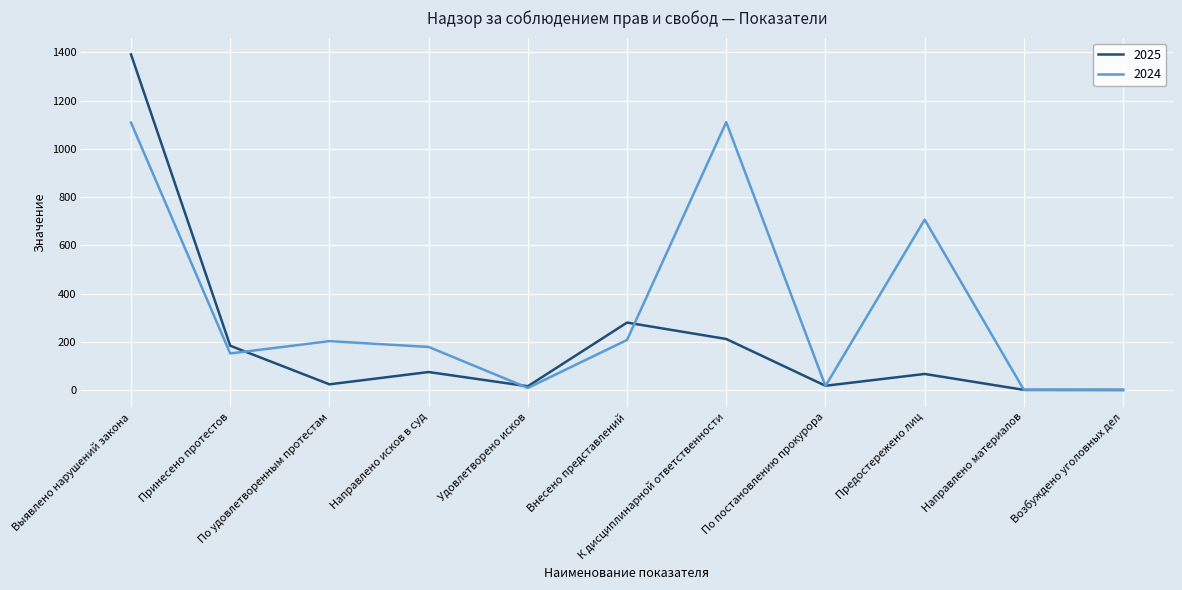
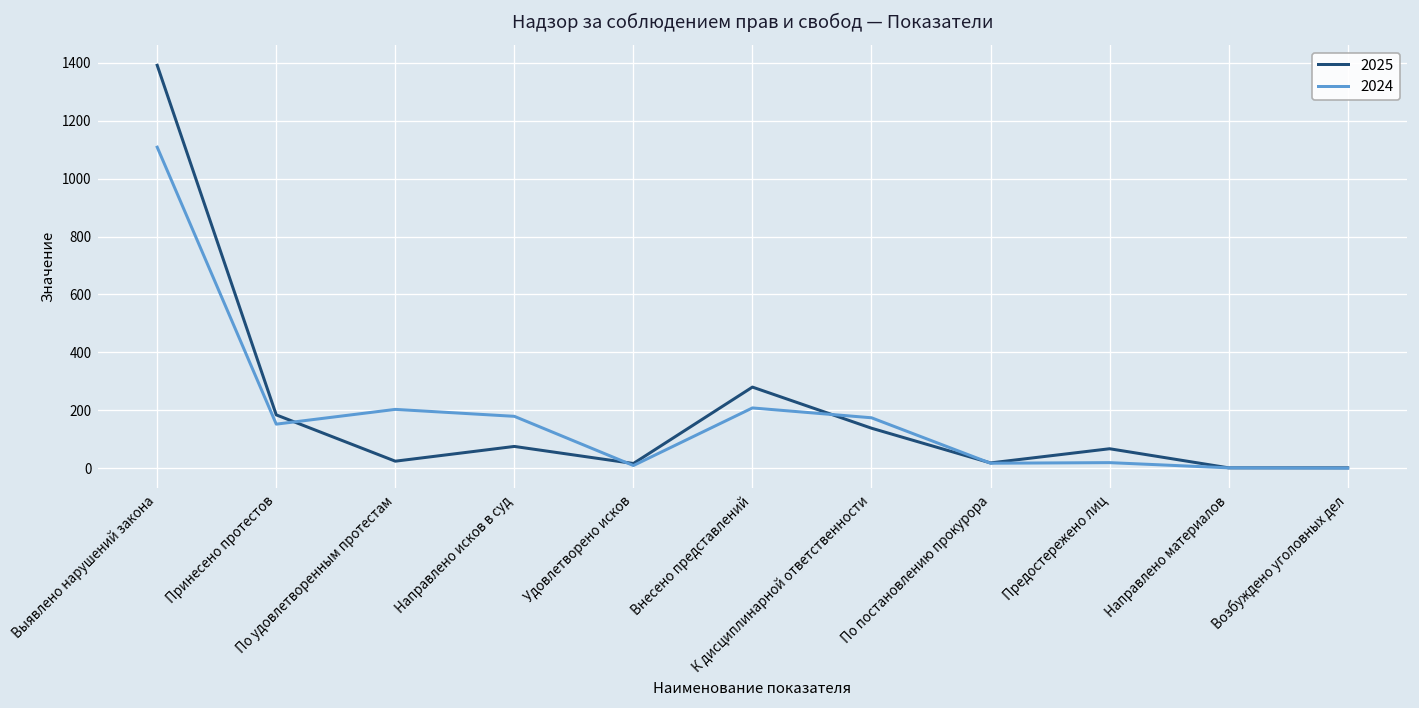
  {
    "2025": {
      "Выявлено нарушений закона": 1390,
      "Принесено протестов": 180,
      "По удовлетворенным протестам": 20,
      "Направлено исков в суд": 80,
      "Внесено представлений": 280,
-     "К дисциплинарной ответственности": 210,
+     "К дисциплинарной ответственности": 140,
      "Предостережено лиц": 70
    },
    "2024": {
      "Выявлено нарушений закона": 1110,
      "Принесено протестов": 150,
      "По удовлетворенным протестам": 200,
      "Направлено исков в суд": 180,
      "Внесено представлений": 210,
-     "К дисциплинарной ответственности": 1110,
-     "Предостережено лиц": 710
+     "К дисциплинарной ответственности": 170,
+     "Предостережено лиц": 20
    }
  }
